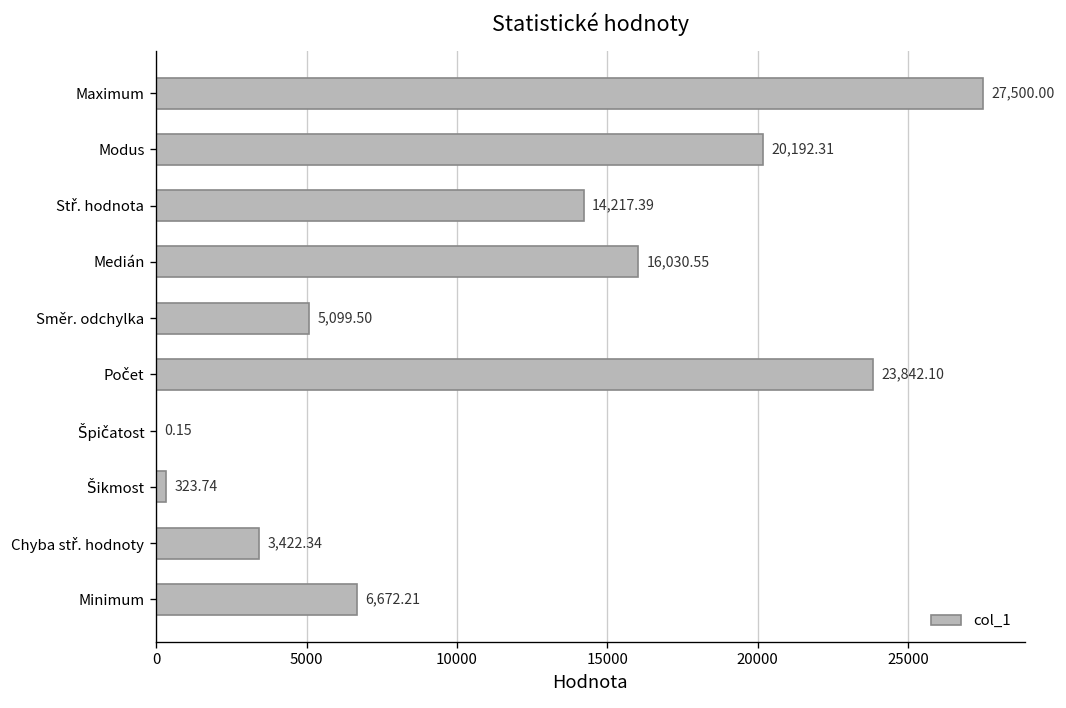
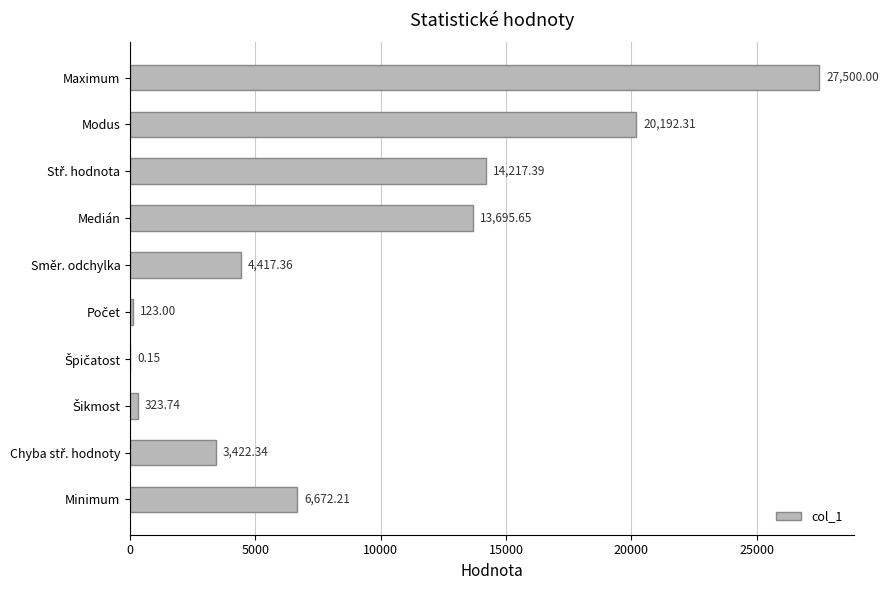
  {
    "Maximum": "27,500.00",
    "Modus": "20,192.31",
    "Stř. hodnota": "14,217.39",
-   "Medián": "16,030.55",
-   "Směr. odchylka": "5,099.50",
-   "Počet": "23,842.10",
+   "Medián": "13,695.65",
+   "Směr. odchylka": "4,417.36",
+   "Počet": "123.00",
    "Špičatost": "0.15",
    "Šikmost": "323.74",
    "Chyba stř. hodnoty": "3,422.34",
    "Minimum": "6,672.21"
  }
